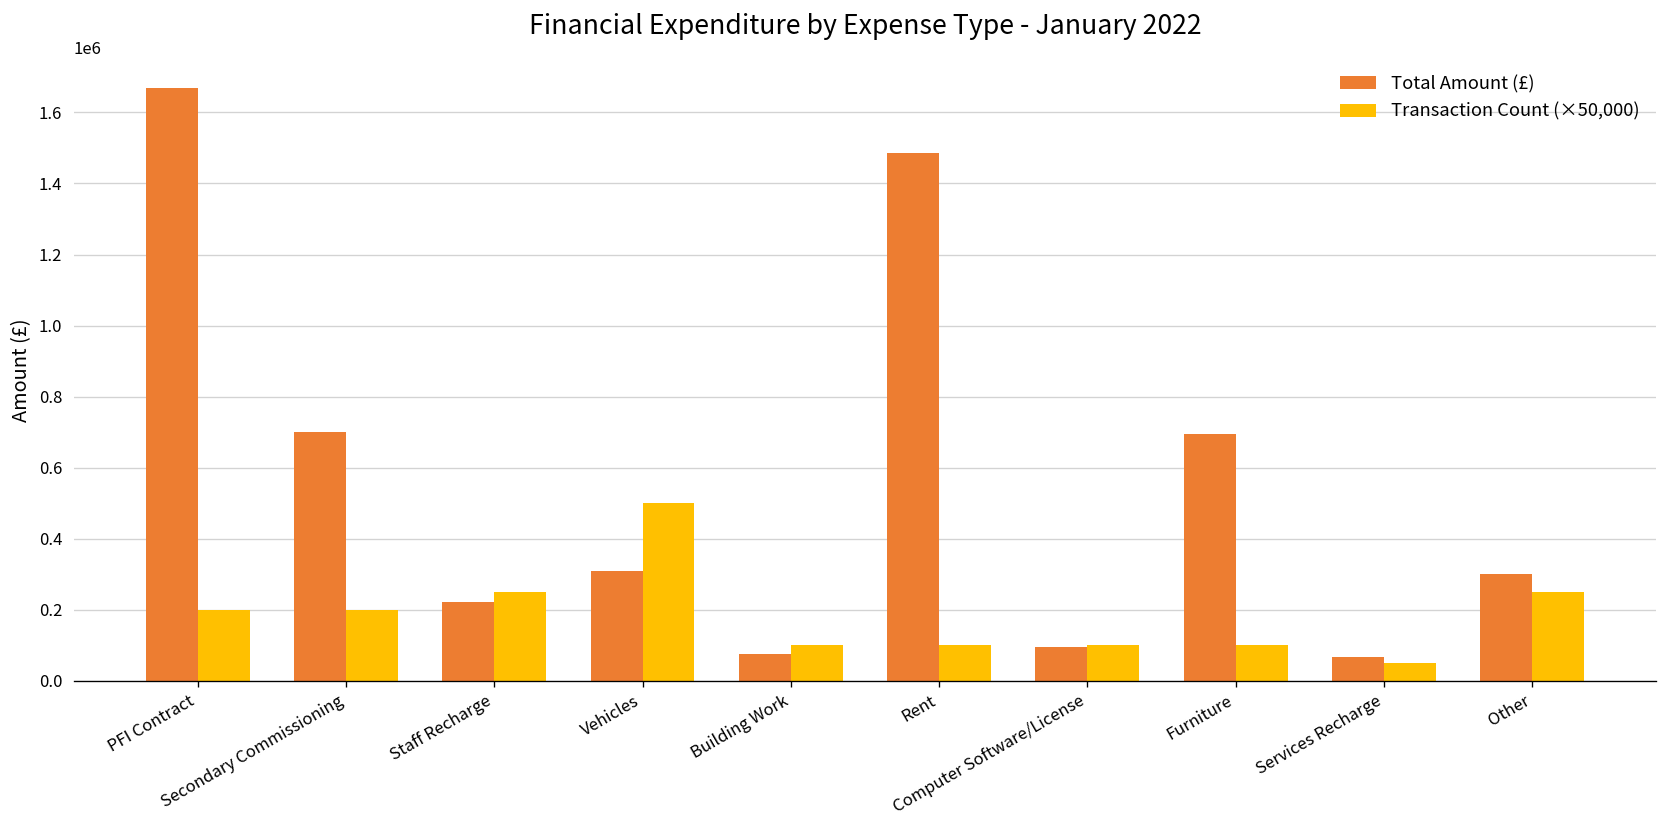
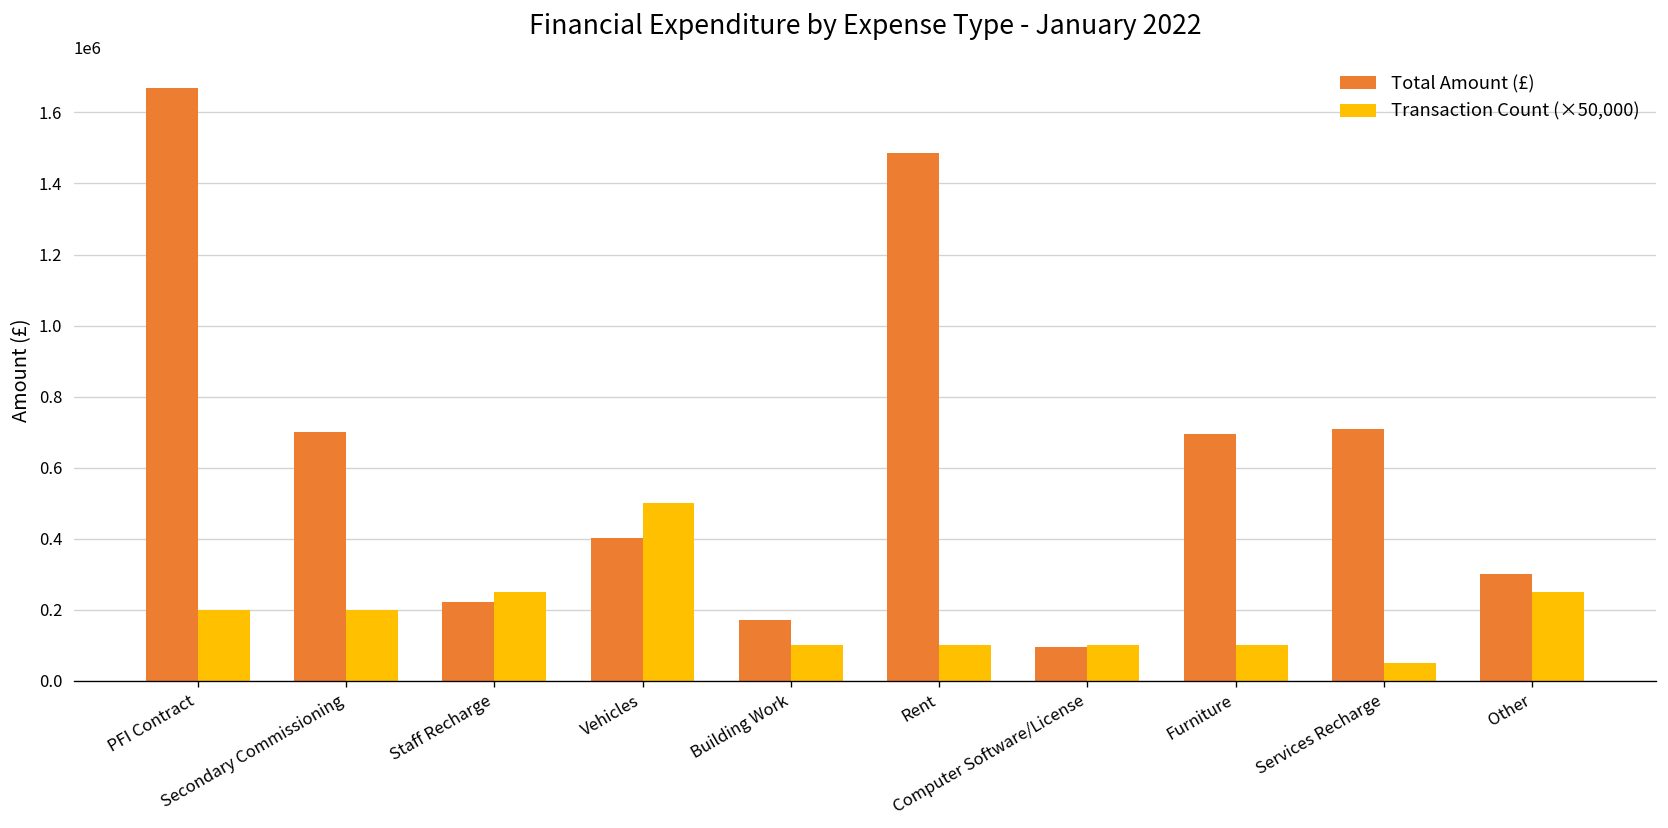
  {
    "Total Amount (£)": {
      "PFI Contract": 1670000,
      "Secondary Commissioning": 700000,
      "Staff Recharge": 220000,
-     "Vehicles": 310000,
-     "Building Work": 70000,
+     "Vehicles": 400000,
+     "Building Work": 170000,
      "Rent": 1490000,
      "Computer Software/License": 100000,
      "Furniture": 690000,
-     "Services Recharge": 70000,
+     "Services Recharge": 710000,
      "Other": 300000
    },
    "Transaction Count (×50,000)": {
      "PFI Contract": 200000,
      "Secondary Commissioning": 200000,
      "Staff Recharge": 250000,
      "Vehicles": 500000,
      "Building Work": 100000,
      "Rent": 100000,
      "Computer Software/License": 100000,
      "Furniture": 100000,
      "Services Recharge": 50000,
      "Other": 250000
    }
  }
